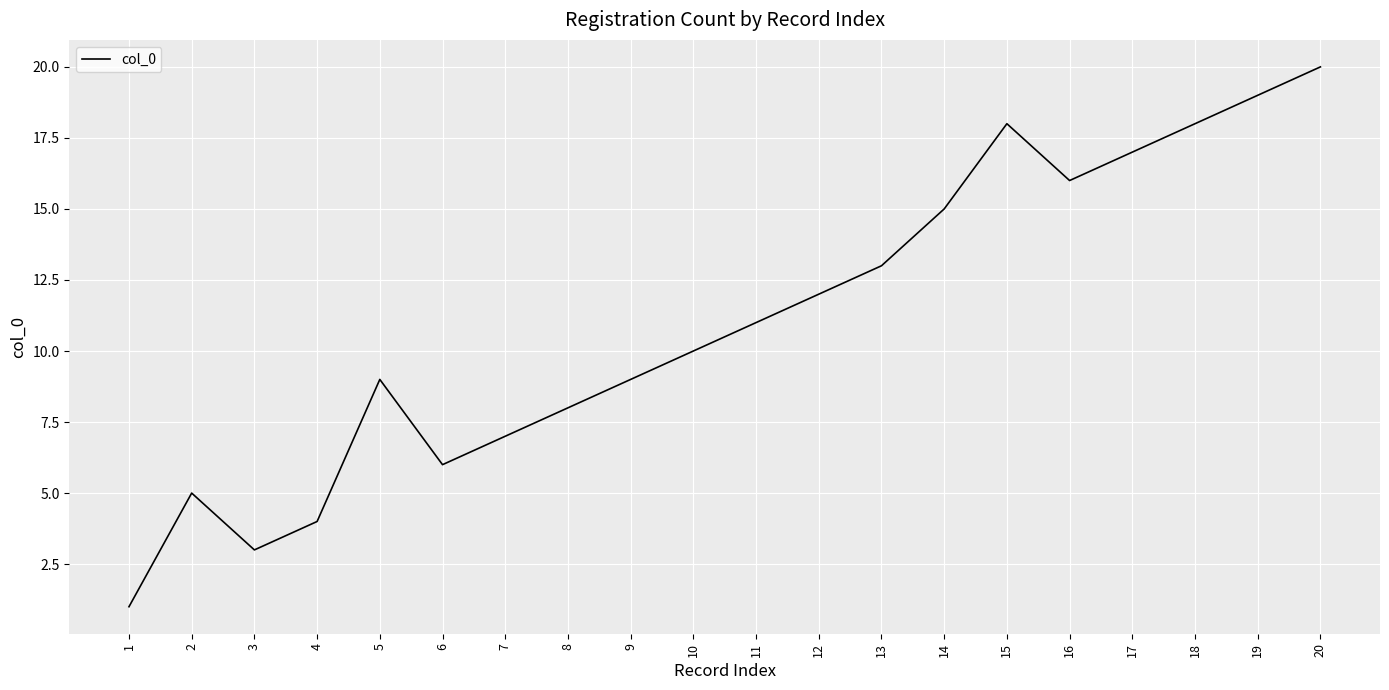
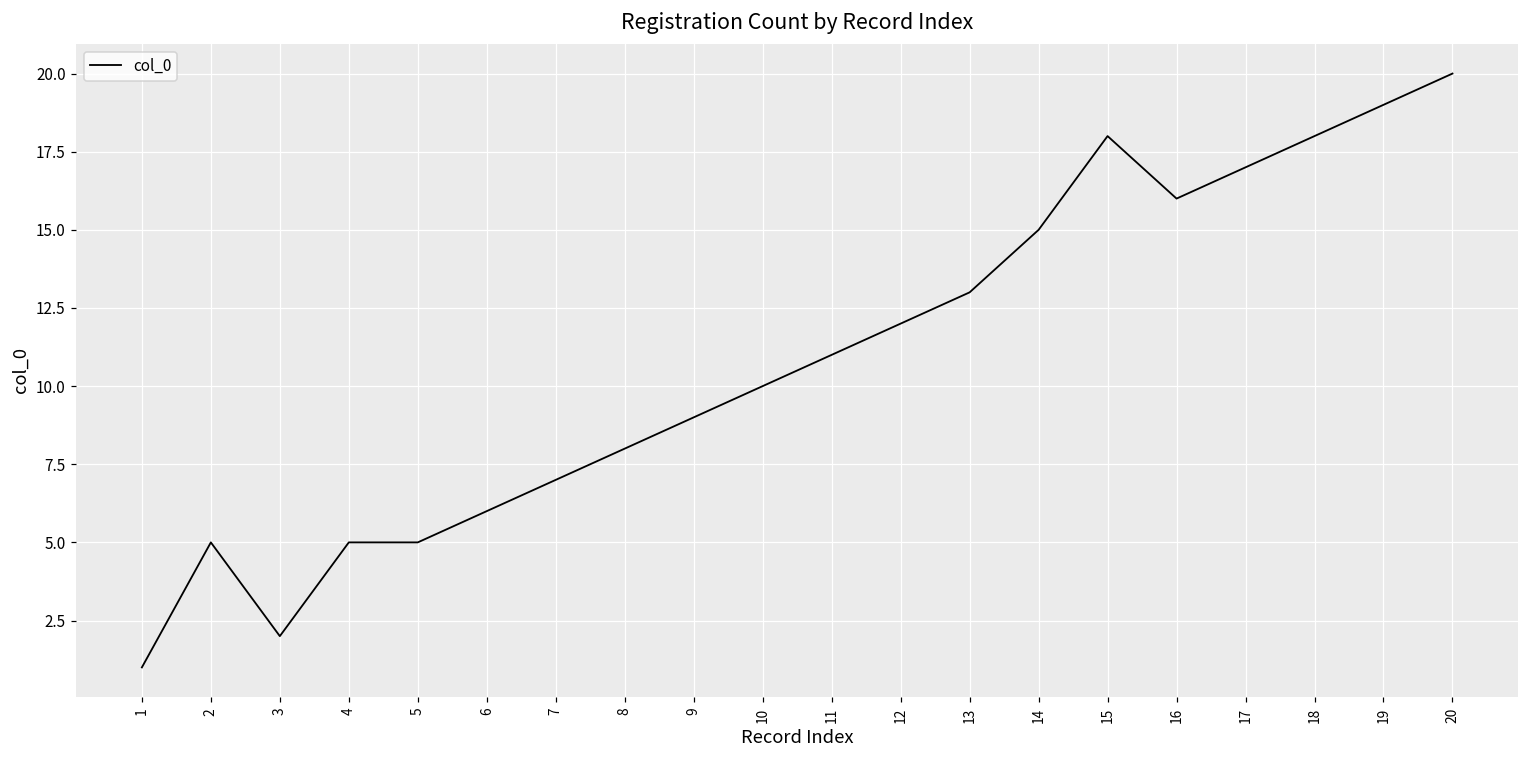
  {
    "1": 1,
    "2": 5,
-   "3": 3,
-   "4": 4,
-   "5": 9,
+   "3": 2,
+   "4": 5,
+   "5": 5,
    "6": 6,
    "7": 7,
    "8": 8,
    "9": 9,
    "10": 10,
    "11": 11,
    "12": 12,
    "13": 13,
    "14": 15,
    "15": 18,
    "16": 16,
    "17": 17,
    "18": 18,
    "19": 19,
    "20": 20
  }
